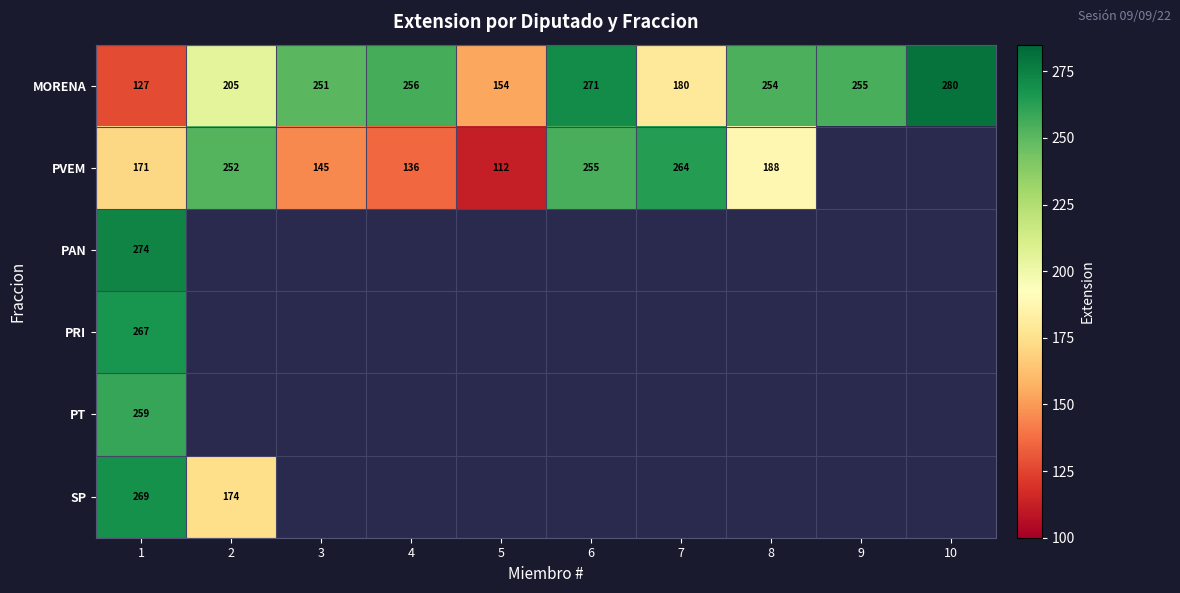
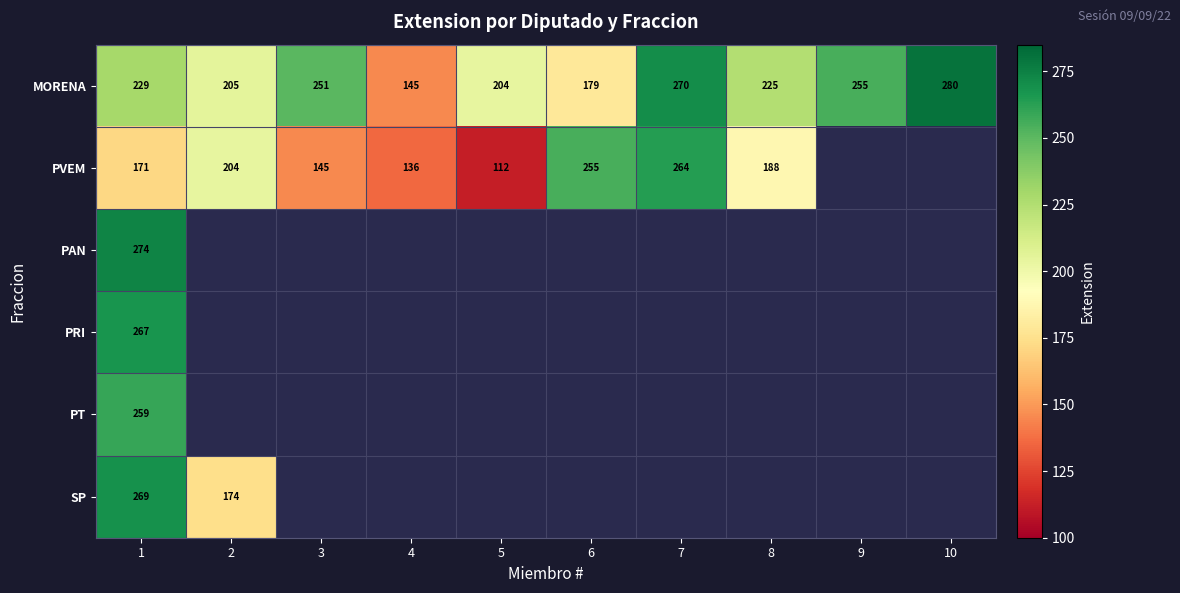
  {
    "MORENA": {
-     "1": 127,
+     "1": 229,
      "2": 205,
      "3": 251,
-     "4": 256,
-     "5": 154,
-     "6": 271,
-     "7": 180,
-     "8": 254,
+     "4": 145,
+     "5": 204,
+     "6": 179,
+     "7": 270,
+     "8": 225,
      "9": 255,
      "10": 280
    },
    "PVEM": {
      "1": 171,
-     "2": 252,
+     "2": 204,
      "3": 145,
      "4": 136,
      "5": 112,
      "6": 255,
      "7": 264,
      "8": 188
    },
    "PAN": {
      "1": 274
    },
    "PRI": {
      "1": 267
    },
    "PT": {
      "1": 259
    },
    "SP": {
      "1": 269,
      "2": 174
    }
  }
